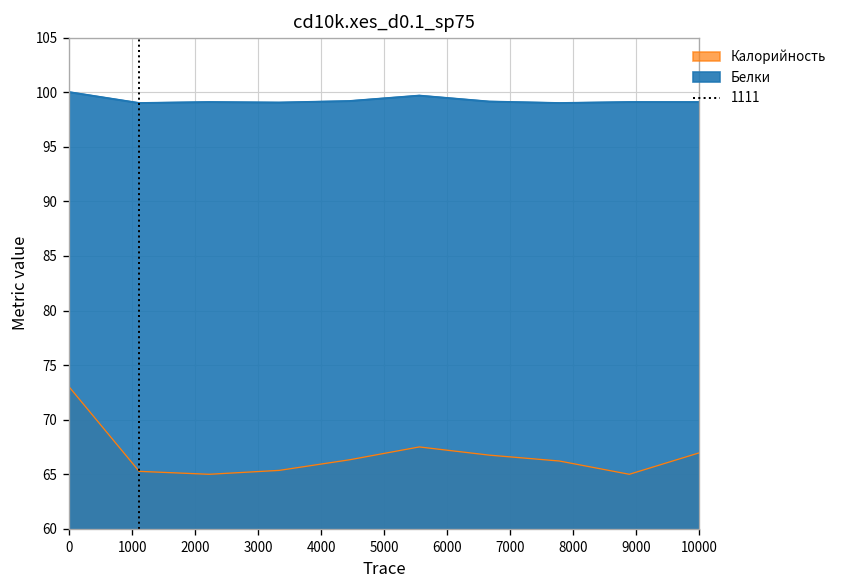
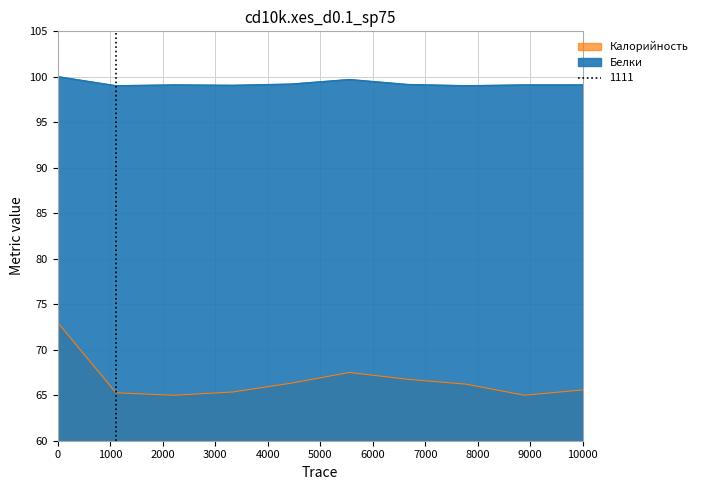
  {
    "Калорийность": {
      "0": 73,
-     "10000": 67
+     "10000": 66
    },
    "Белки": {
      "0": 100,
      "10000": 99
    }
  }
